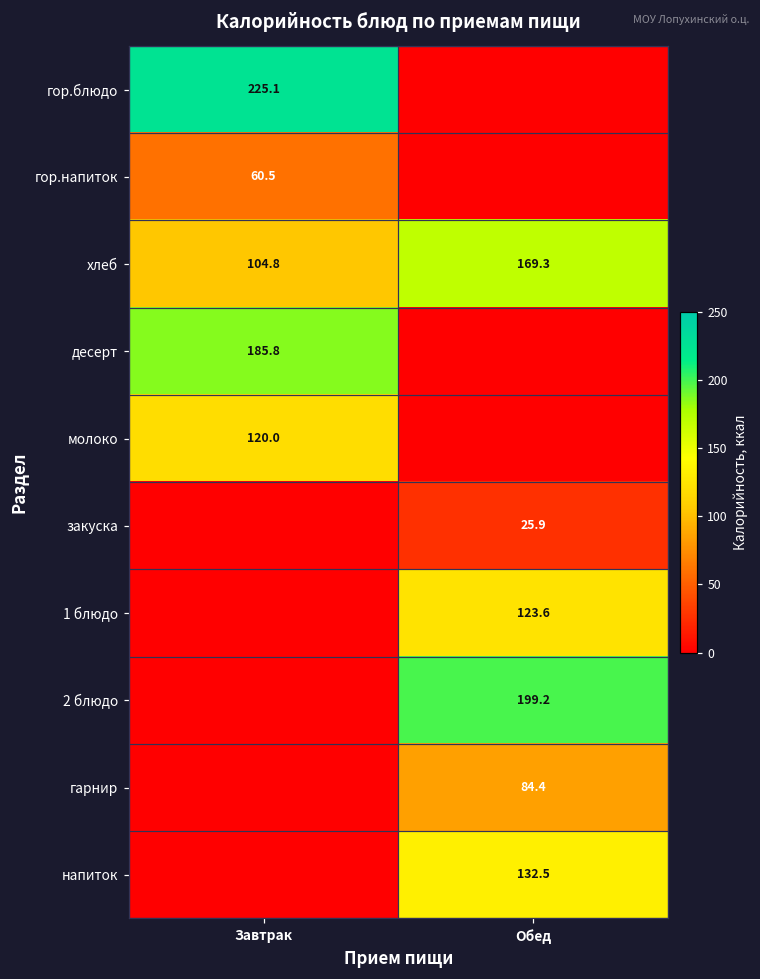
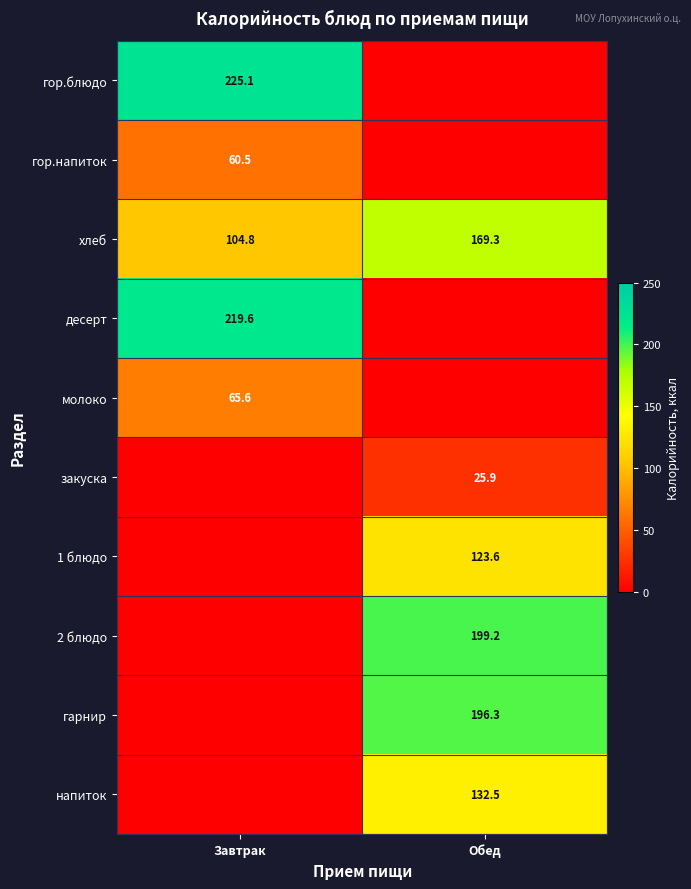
  {
    "гор.блюдо": {
      "Завтрак": 225.1
    },
    "гор.напиток": {
      "Завтрак": 60.5
    },
    "хлеб": {
      "Завтрак": 104.8,
      "Обед": 169.3
    },
    "десерт": {
-     "Завтрак": 185.8
+     "Завтрак": 219.6
    },
    "молоко": {
-     "Завтрак": 120.0
+     "Завтрак": 65.6
    },
    "закуска": {
      "Обед": 25.9
    },
    "1 блюдо": {
      "Обед": 123.6
    },
    "2 блюдо": {
      "Обед": 199.2
    },
    "гарнир": {
-     "Обед": 84.4
+     "Обед": 196.3
    },
    "напиток": {
      "Обед": 132.5
    }
  }
